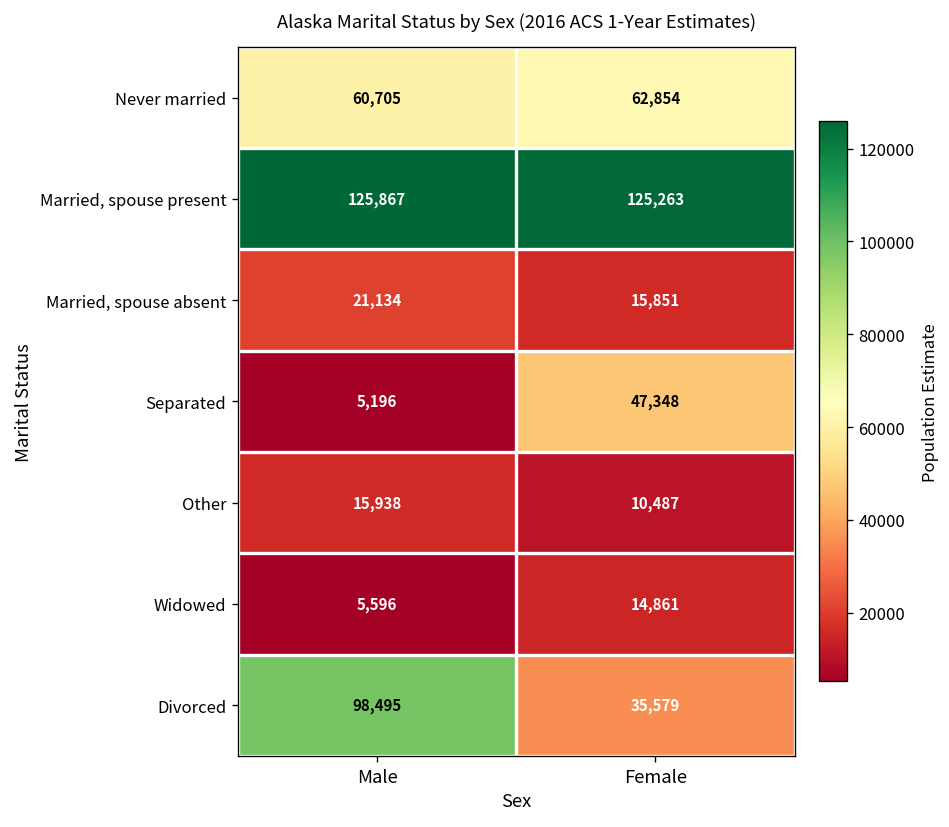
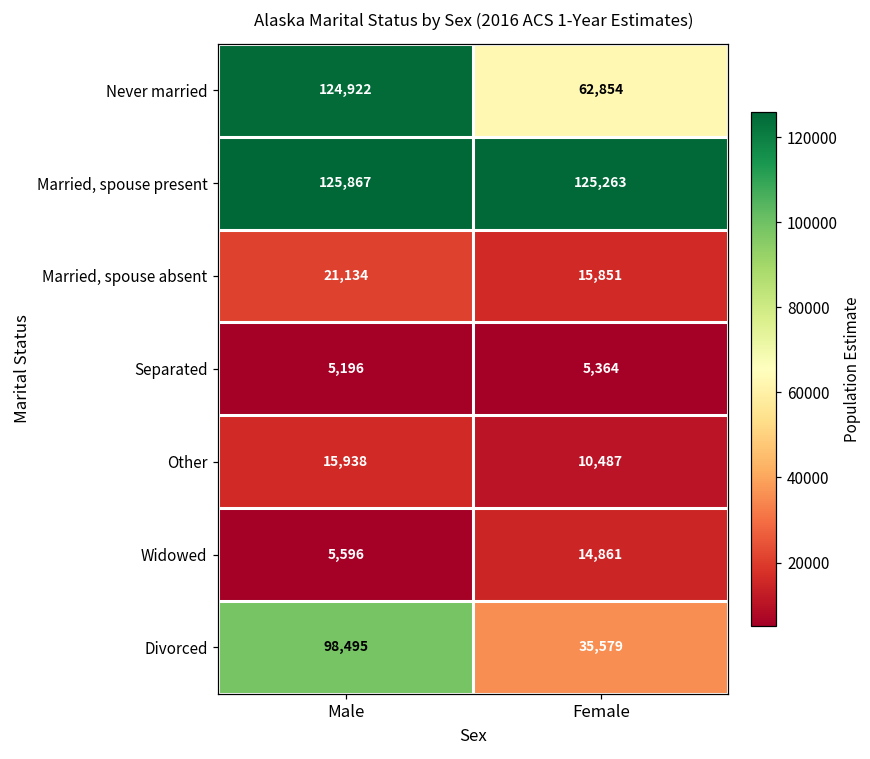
  {
    "Never married": {
-     "Male": "60,705",
+     "Male": "124,922",
      "Female": "62,854"
    },
    "Married, spouse present": {
      "Male": "125,867",
      "Female": "125,263"
    },
    "Married, spouse absent": {
      "Male": "21,134",
      "Female": "15,851"
    },
    "Separated": {
      "Male": "5,196",
-     "Female": "47,348"
+     "Female": "5,364"
    },
    "Other": {
      "Male": "15,938",
      "Female": "10,487"
    },
    "Widowed": {
      "Male": "5,596",
      "Female": "14,861"
    },
    "Divorced": {
      "Male": "98,495",
      "Female": "35,579"
    }
  }
